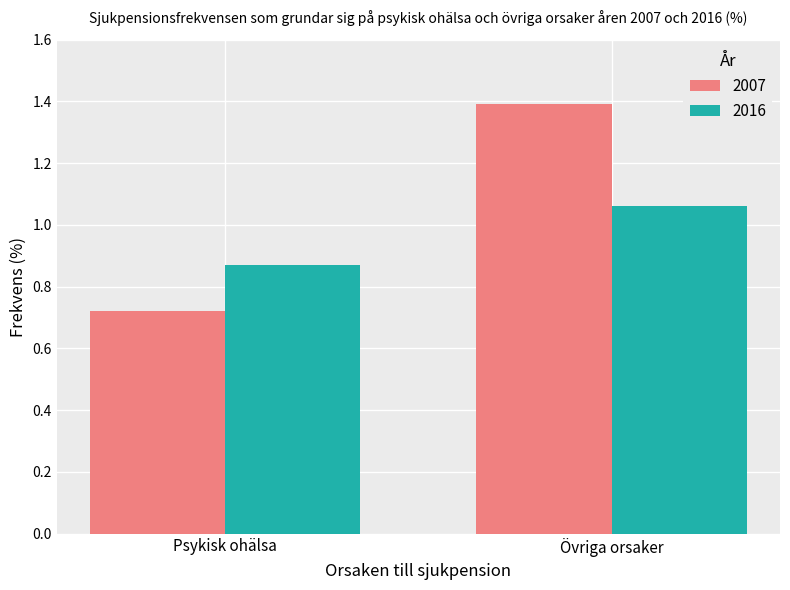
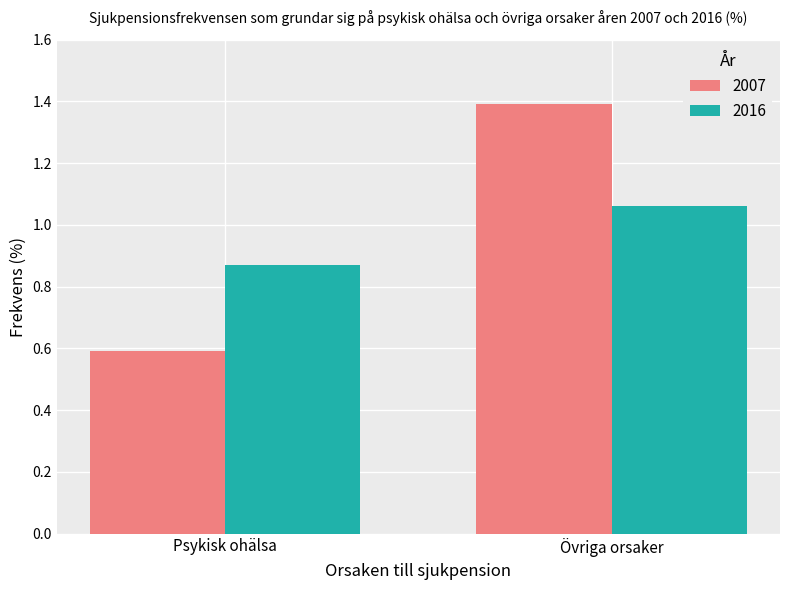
  {
    "2007": {
-     "Psykisk ohälsa": 0.72,
+     "Psykisk ohälsa": 0.59,
      "Övriga orsaker": 1.39
    },
    "2016": {
      "Psykisk ohälsa": 0.87,
      "Övriga orsaker": 1.06
    }
  }
